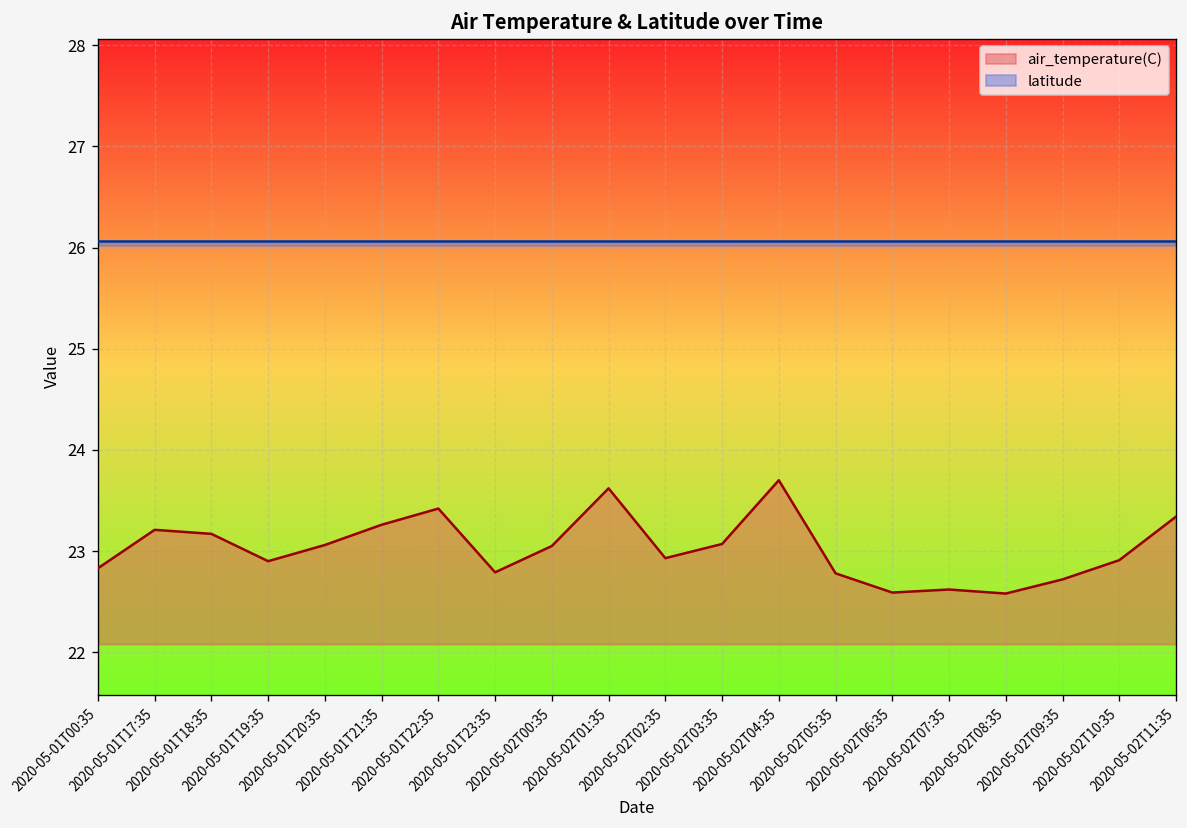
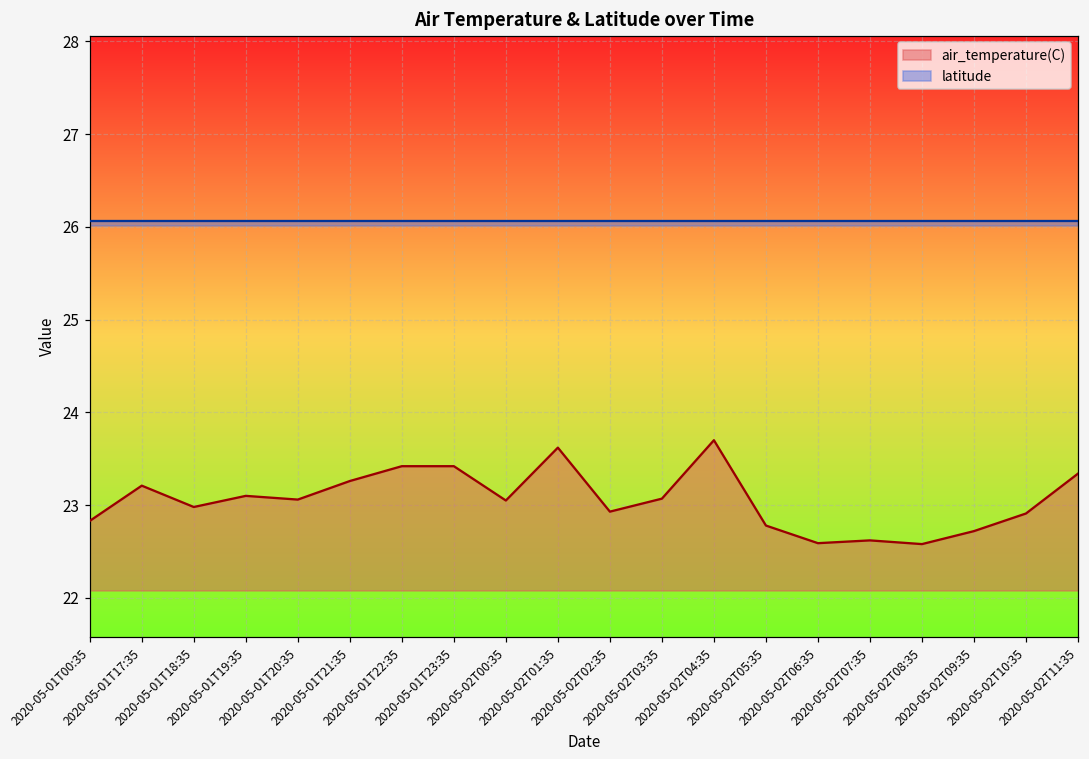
  {
    "air_temperature(C)": {
      "2020-05-01T00:35": 22.8,
      "2020-05-01T17:35": 23.2,
-     "2020-05-01T18:35": 23.2,
-     "2020-05-01T19:35": 22.9,
+     "2020-05-01T18:35": 23.0,
+     "2020-05-01T19:35": 23.1,
      "2020-05-01T20:35": 23.1,
      "2020-05-01T21:35": 23.3,
      "2020-05-01T22:35": 23.4,
-     "2020-05-01T23:35": 22.8,
+     "2020-05-01T23:35": 23.4,
      "2020-05-02T00:35": 23.1,
      "2020-05-02T01:35": 23.6,
      "2020-05-02T02:35": 22.9,
      "2020-05-02T03:35": 23.1,
      "2020-05-02T04:35": 23.7,
      "2020-05-02T05:35": 22.8,
      "2020-05-02T06:35": 22.6,
      "2020-05-02T07:35": 22.6,
      "2020-05-02T08:35": 22.6,
      "2020-05-02T09:35": 22.7,
      "2020-05-02T10:35": 22.9,
      "2020-05-02T11:35": 23.3
    },
    "latitude": {
      "2020-05-01T00:35": 26.1,
      "2020-05-01T17:35": 26.1,
      "2020-05-01T18:35": 26.1,
      "2020-05-01T19:35": 26.1,
      "2020-05-01T20:35": 26.1,
      "2020-05-01T21:35": 26.1,
      "2020-05-01T22:35": 26.1,
      "2020-05-01T23:35": 26.1,
      "2020-05-02T00:35": 26.1,
      "2020-05-02T01:35": 26.1,
      "2020-05-02T02:35": 26.1,
      "2020-05-02T03:35": 26.1,
      "2020-05-02T04:35": 26.1,
      "2020-05-02T05:35": 26.1,
      "2020-05-02T06:35": 26.1,
      "2020-05-02T07:35": 26.1,
      "2020-05-02T08:35": 26.1,
      "2020-05-02T09:35": 26.1,
      "2020-05-02T10:35": 26.1,
      "2020-05-02T11:35": 26.1
    }
  }
